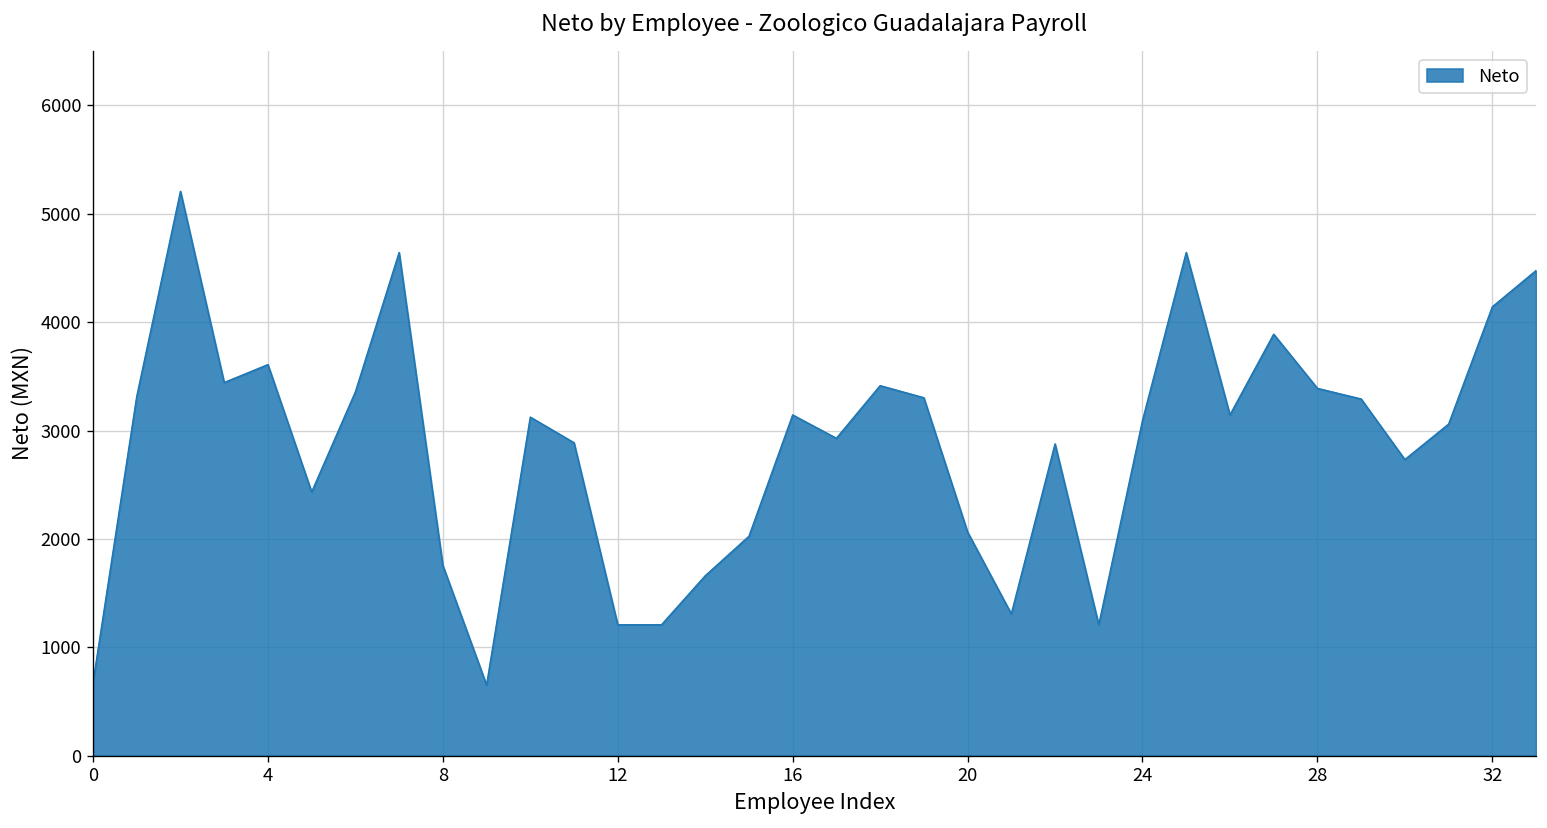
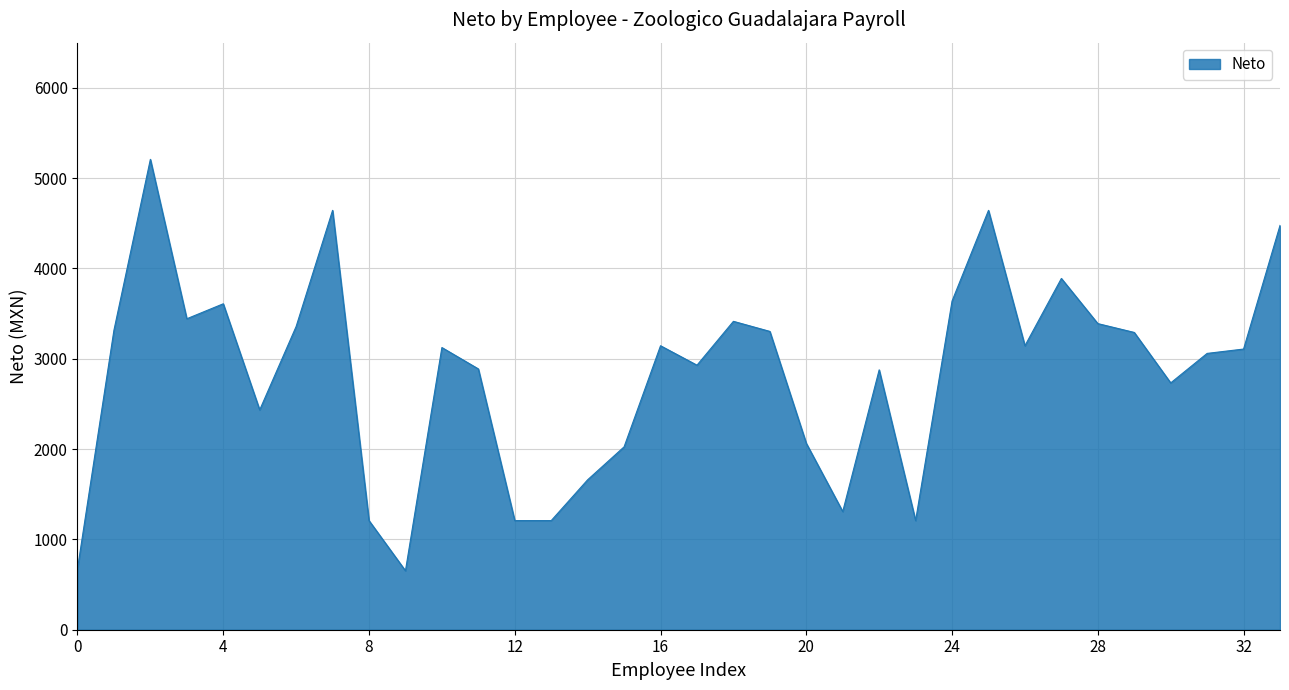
  {
    "0": 700,
    "4": 3600,
-   "8": 1800,
+   "8": 1200,
    "12": 1200,
    "16": 3100,
    "20": 2100,
-   "24": 3100,
+   "24": 3600,
    "28": 3400,
-   "32": 4100
+   "32": 3100
  }
